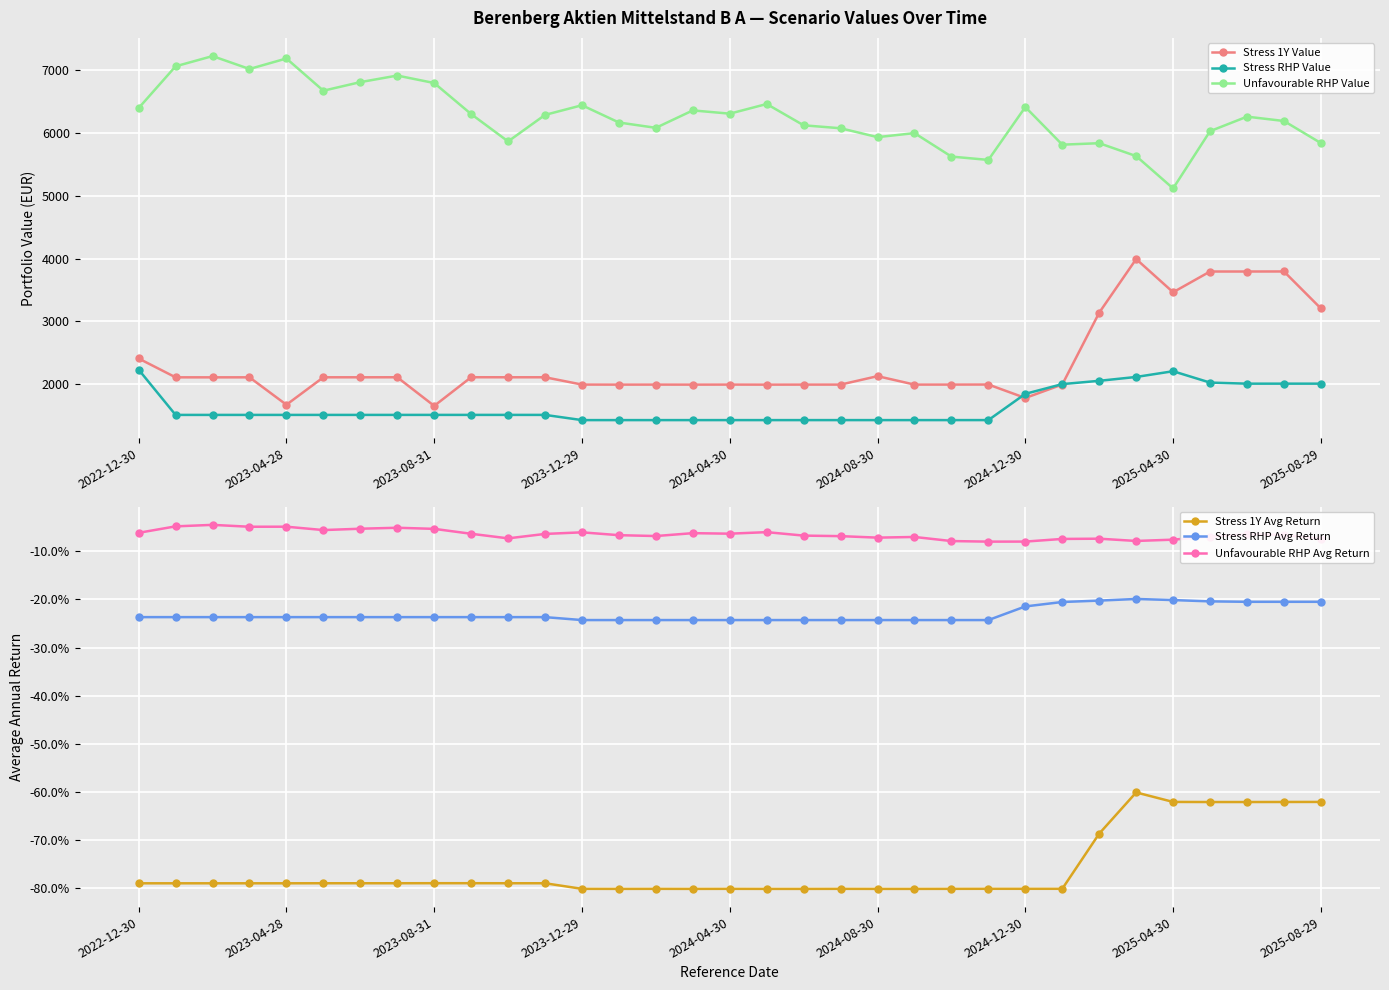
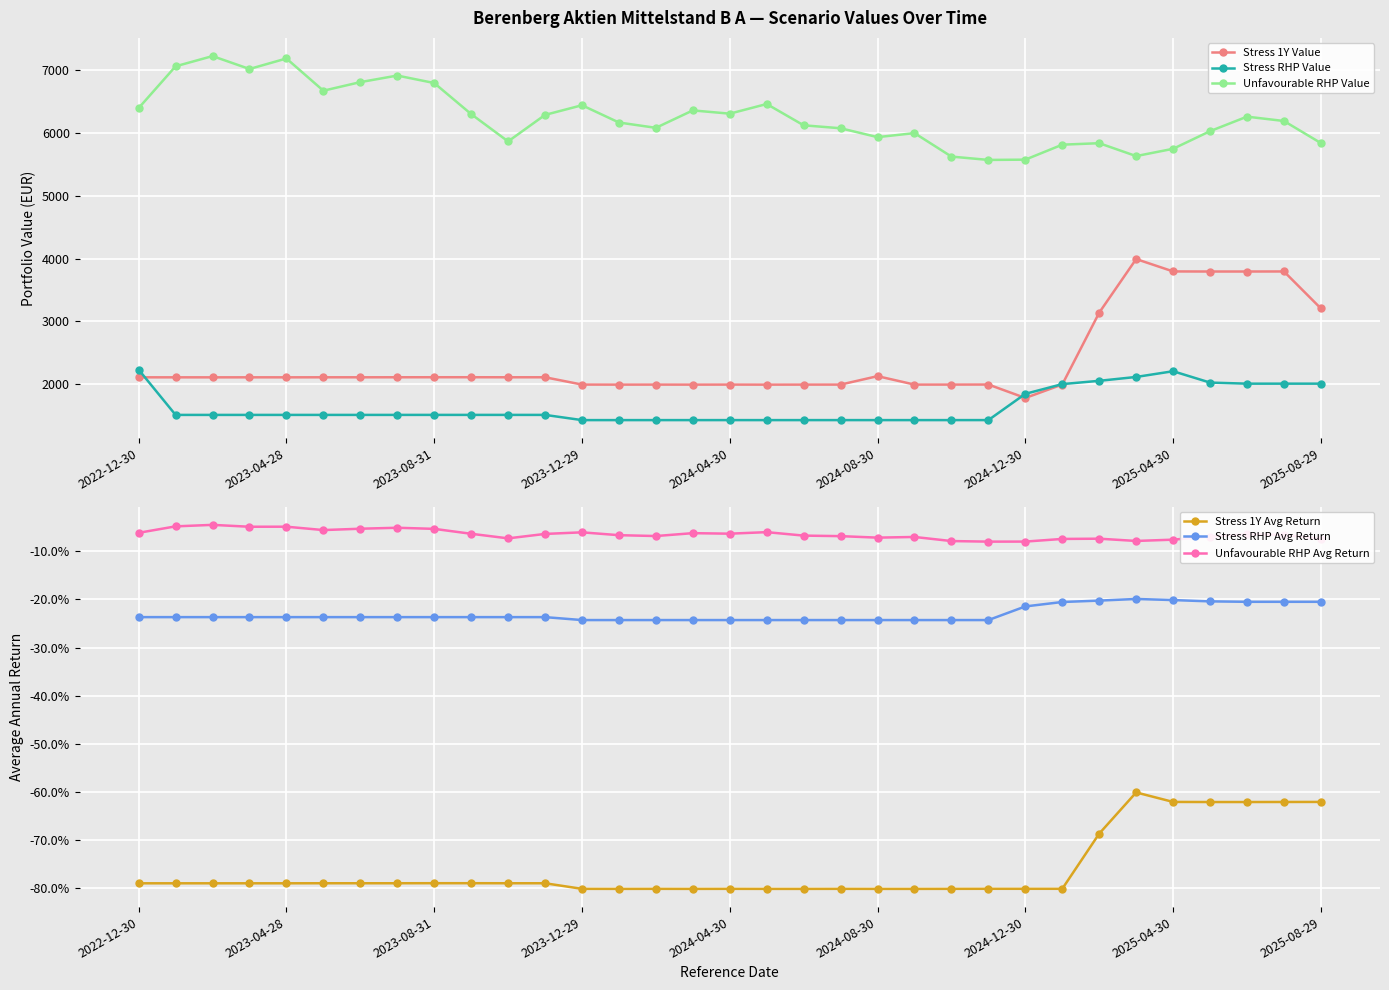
  {
    "Berenberg Aktien Mittelstand B A — Scenario Values Over Time": {
      "Stress 1Y Value": {
-       "2022-12-30": 2400,
-       "2023-04-28": 1700,
-       "2023-08-31": 1700,
+       "2022-12-30": 2100,
+       "2023-04-28": 2100,
+       "2023-08-31": 2100,
        "2023-12-29": 2000,
        "2024-04-30": 2000,
        "2024-08-30": 2100,
        "2024-12-30": 1800,
-       "2025-04-30": 3500,
+       "2025-04-30": 3800,
        "2025-08-29": 3200
      },
      "Stress RHP Value": {
        "2022-12-30": 2200,
        "2023-04-28": 1500,
        "2023-08-31": 1500,
        "2023-12-29": 1400,
        "2024-04-30": 1400,
        "2024-08-30": 1400,
        "2024-12-30": 1800,
        "2025-04-30": 2200,
        "2025-08-29": 2000
      },
      "Unfavourable RHP Value": {
        "2022-12-30": 6400,
        "2023-04-28": 7200,
        "2023-08-31": 6800,
        "2023-12-29": 6400,
        "2024-04-30": 6300,
        "2024-08-30": 5900,
-       "2024-12-30": 6400,
-       "2025-04-30": 5100,
+       "2024-12-30": 5600,
+       "2025-04-30": 5800,
        "2025-08-29": 5800
      }
    }
  }
